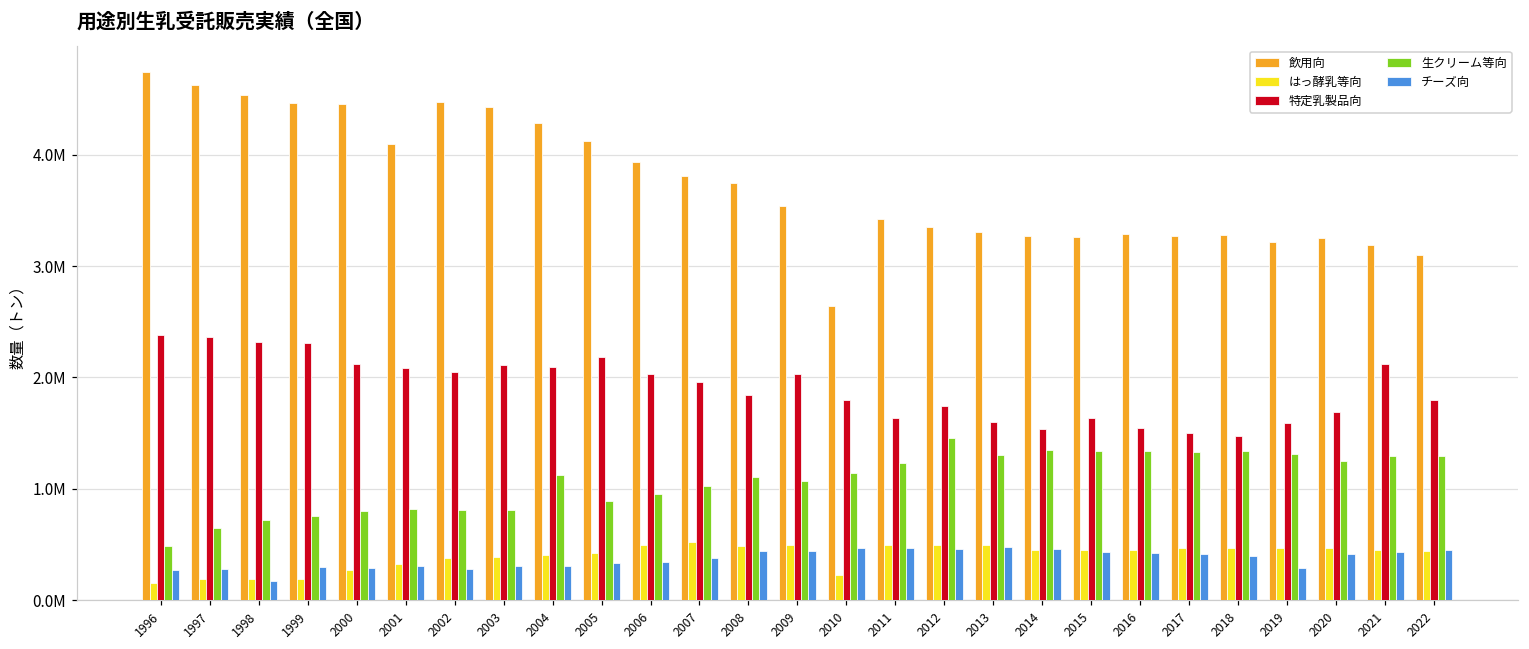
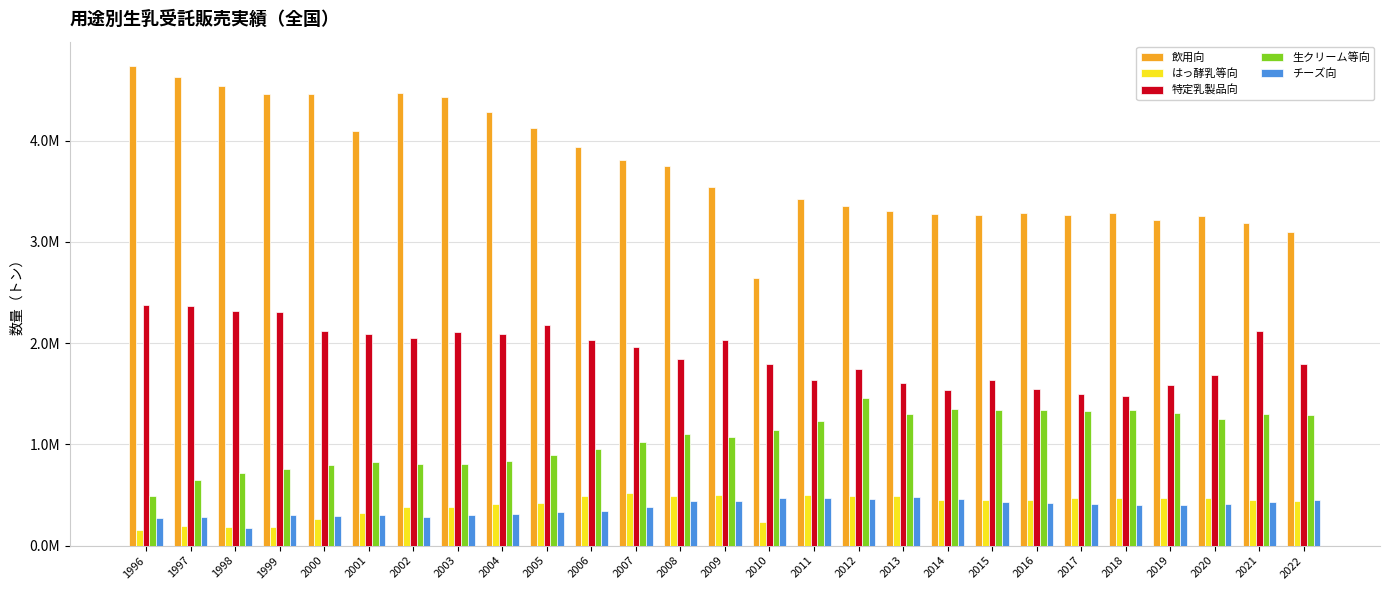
  {
    "飲用向": {
      "1996": 4740000,
      "1997": 4630000,
      "1998": 4540000,
      "1999": 4460000,
      "2000": 4460000,
      "2001": 4090000,
      "2002": 4470000,
      "2003": 4430000,
      "2004": 4290000,
      "2005": 4120000,
      "2006": 3930000,
      "2007": 3810000,
      "2008": 3750000,
      "2009": 3540000,
      "2010": 2640000,
      "2011": 3420000,
      "2012": 3350000,
      "2013": 3310000,
      "2014": 3270000,
      "2015": 3260000,
      "2016": 3290000,
      "2017": 3270000,
      "2018": 3280000,
      "2019": 3220000,
      "2020": 3250000,
      "2021": 3190000,
      "2022": 3100000
    },
    "はっ酵乳等向": {
      "1996": 160000,
      "1997": 190000,
      "1998": 190000,
      "1999": 190000,
      "2000": 270000,
      "2001": 330000,
      "2002": 380000,
      "2003": 390000,
      "2004": 410000,
      "2005": 420000,
      "2006": 490000,
      "2007": 520000,
      "2008": 490000,
      "2009": 500000,
      "2010": 230000,
      "2011": 500000,
      "2012": 490000,
      "2013": 490000,
      "2014": 450000,
      "2015": 450000,
      "2016": 450000,
      "2017": 470000,
      "2018": 470000,
      "2019": 470000,
      "2020": 470000,
      "2021": 450000,
      "2022": 440000
    },
    "特定乳製品向": {
      "1996": 2380000,
      "1997": 2360000,
      "1998": 2320000,
      "1999": 2310000,
      "2000": 2120000,
      "2001": 2090000,
      "2002": 2050000,
      "2003": 2110000,
      "2004": 2090000,
      "2005": 2180000,
      "2006": 2030000,
      "2007": 1960000,
      "2008": 1840000,
      "2009": 2030000,
      "2010": 1800000,
      "2011": 1630000,
      "2012": 1750000,
      "2013": 1600000,
      "2014": 1540000,
      "2015": 1640000,
      "2016": 1550000,
      "2017": 1500000,
      "2018": 1480000,
      "2019": 1590000,
      "2020": 1690000,
      "2021": 2120000,
      "2022": 1800000
    },
    "生クリーム等向": {
      "1996": 490000,
      "1997": 640000,
      "1998": 720000,
      "1999": 760000,
      "2000": 800000,
      "2001": 820000,
      "2002": 810000,
      "2003": 810000,
-     "2004": 1120000,
+     "2004": 840000,
      "2005": 890000,
      "2006": 950000,
      "2007": 1020000,
      "2008": 1110000,
      "2009": 1070000,
      "2010": 1150000,
      "2011": 1230000,
      "2012": 1460000,
      "2013": 1300000,
      "2014": 1350000,
      "2015": 1340000,
      "2016": 1340000,
      "2017": 1330000,
      "2018": 1340000,
      "2019": 1310000,
      "2020": 1250000,
      "2021": 1300000,
      "2022": 1290000
    },
    "チーズ向": {
      "1996": 270000,
      "1997": 280000,
      "1998": 180000,
      "1999": 300000,
      "2000": 290000,
      "2001": 300000,
      "2002": 280000,
      "2003": 310000,
      "2004": 310000,
      "2005": 330000,
      "2006": 340000,
      "2007": 380000,
      "2008": 440000,
      "2009": 440000,
      "2010": 470000,
      "2011": 470000,
      "2012": 460000,
      "2013": 480000,
      "2014": 460000,
      "2015": 430000,
      "2016": 420000,
      "2017": 420000,
      "2018": 400000,
-     "2019": 290000,
+     "2019": 400000,
      "2020": 410000,
      "2021": 440000,
      "2022": 450000
    }
  }
